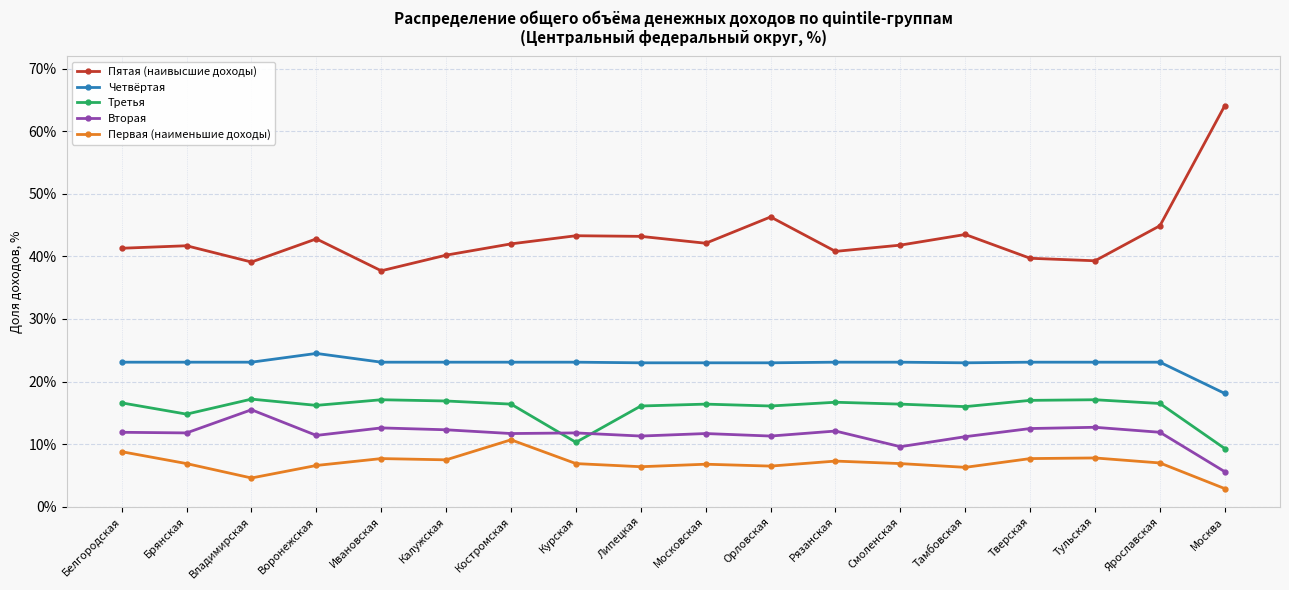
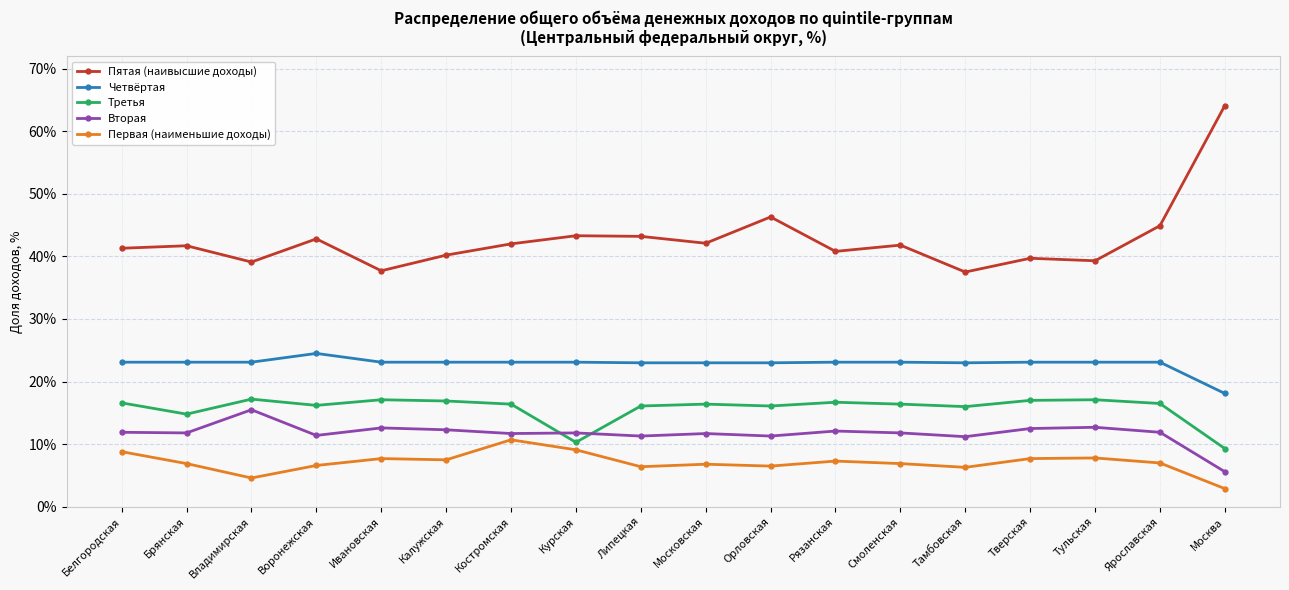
  {
    "Пятая (наивысшие доходы)": {
      "Белгородская": "41%",
      "Брянская": "42%",
      "Владимирская": "39%",
      "Воронежская": "43%",
      "Ивановская": "38%",
      "Калужская": "40%",
      "Костромская": "42%",
      "Курская": "43%",
      "Липецкая": "43%",
      "Московская": "42%",
      "Орловская": "46%",
      "Рязанская": "41%",
      "Смоленская": "42%",
-     "Тамбовская": "44%",
+     "Тамбовская": "38%",
      "Тверская": "40%",
      "Тульская": "39%",
      "Ярославская": "45%",
      "Москва": "64%"
    },
    "Четвёртая": {
      "Белгородская": "23%",
      "Брянская": "23%",
      "Владимирская": "23%",
      "Воронежская": "25%",
      "Ивановская": "23%",
      "Калужская": "23%",
      "Костромская": "23%",
      "Курская": "23%",
      "Липецкая": "23%",
      "Московская": "23%",
      "Орловская": "23%",
      "Рязанская": "23%",
      "Смоленская": "23%",
      "Тамбовская": "23%",
      "Тверская": "23%",
      "Тульская": "23%",
      "Ярославская": "23%",
      "Москва": "18%"
    },
    "Третья": {
      "Белгородская": "17%",
      "Брянская": "15%",
      "Владимирская": "17%",
      "Воронежская": "16%",
      "Ивановская": "17%",
      "Калужская": "17%",
      "Костромская": "16%",
      "Курская": "10%",
      "Липецкая": "16%",
      "Московская": "16%",
      "Орловская": "16%",
      "Рязанская": "17%",
      "Смоленская": "16%",
      "Тамбовская": "16%",
      "Тверская": "17%",
      "Тульская": "17%",
      "Ярославская": "17%",
      "Москва": "9%"
    },
    "Вторая": {
      "Белгородская": "12%",
      "Брянская": "12%",
      "Владимирская": "16%",
      "Воронежская": "11%",
      "Ивановская": "13%",
      "Калужская": "12%",
      "Костромская": "12%",
      "Курская": "12%",
      "Липецкая": "11%",
      "Московская": "12%",
      "Орловская": "11%",
      "Рязанская": "12%",
-     "Смоленская": "10%",
+     "Смоленская": "12%",
      "Тамбовская": "11%",
      "Тверская": "13%",
      "Тульская": "13%",
      "Ярославская": "12%",
      "Москва": "6%"
    },
    "Первая (наименьшие доходы)": {
      "Белгородская": "9%",
      "Брянская": "7%",
      "Владимирская": "5%",
      "Воронежская": "7%",
      "Ивановская": "8%",
      "Калужская": "8%",
      "Костромская": "11%",
-     "Курская": "7%",
+     "Курская": "9%",
      "Липецкая": "6%",
      "Московская": "7%",
      "Орловская": "7%",
      "Рязанская": "7%",
      "Смоленская": "7%",
      "Тамбовская": "6%",
      "Тверская": "8%",
      "Тульская": "8%",
      "Ярославская": "7%",
      "Москва": "3%"
    }
  }
